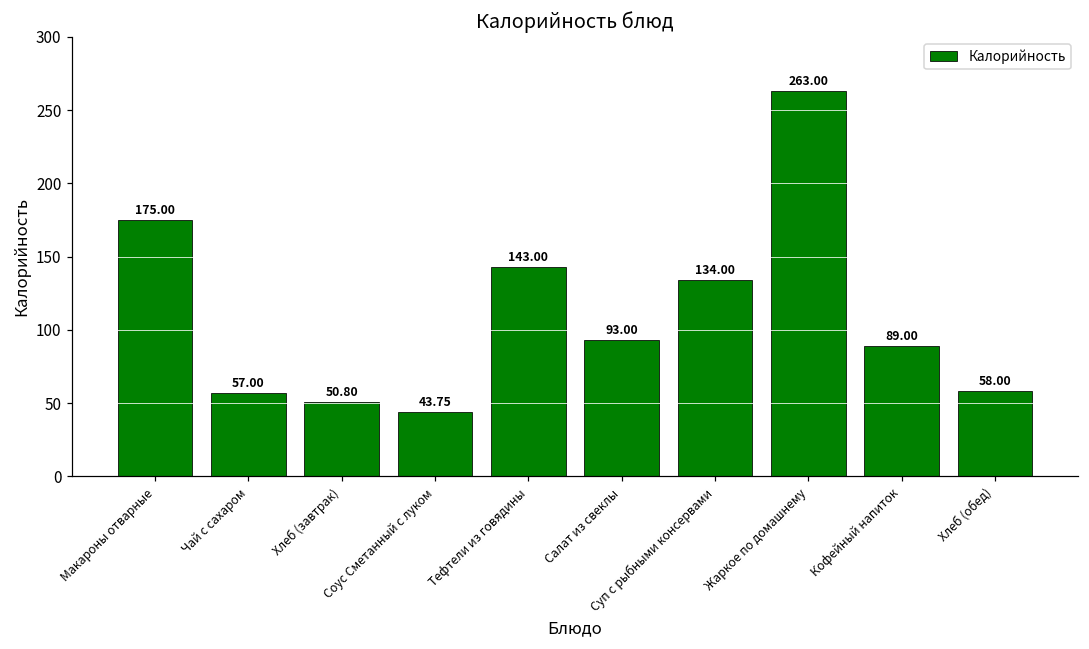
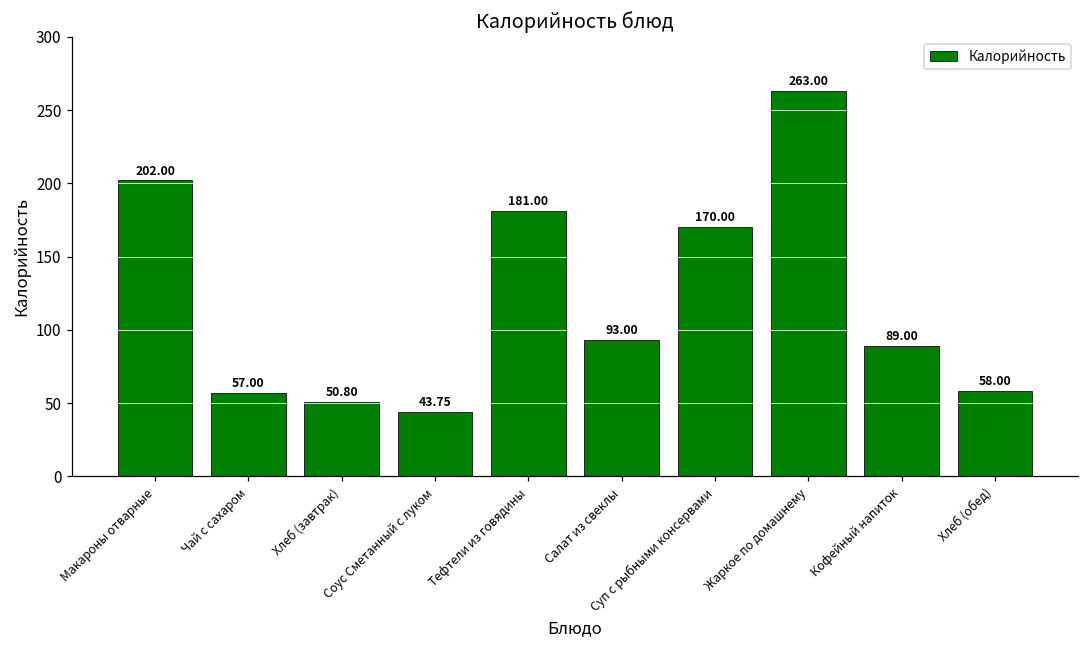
  {
-   "Макароны отварные": 175.00,
+   "Макароны отварные": 202.00,
    "Чай с сахаром": 57.00,
    "Хлеб (завтрак)": 50.80,
    "Соус Сметанный с луком": 43.75,
-   "Тефтели из говядины": 143.00,
+   "Тефтели из говядины": 181.00,
    "Салат из свеклы": 93.00,
-   "Суп с рыбными консервами": 134.00,
+   "Суп с рыбными консервами": 170.00,
    "Жаркое по домашнему": 263.00,
    "Кофейный напиток": 89.00,
    "Хлеб (обед)": 58.00
  }
